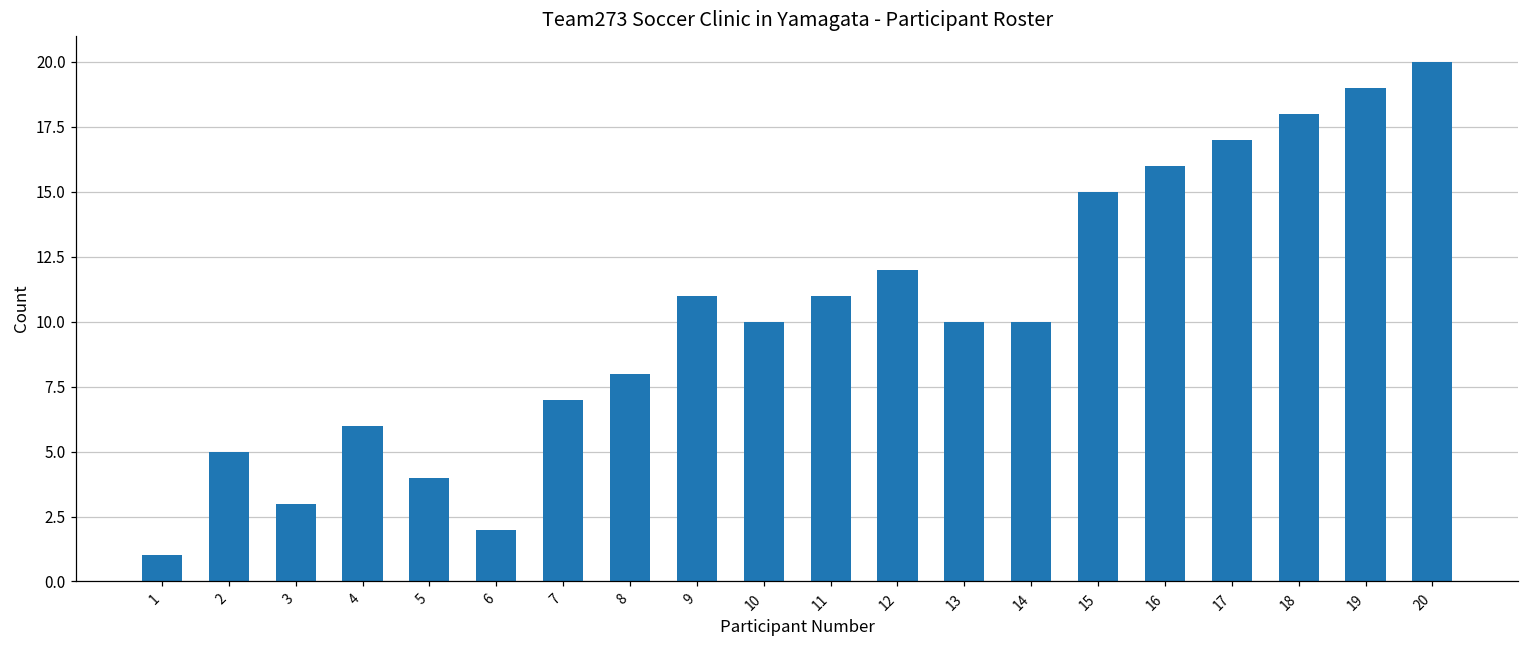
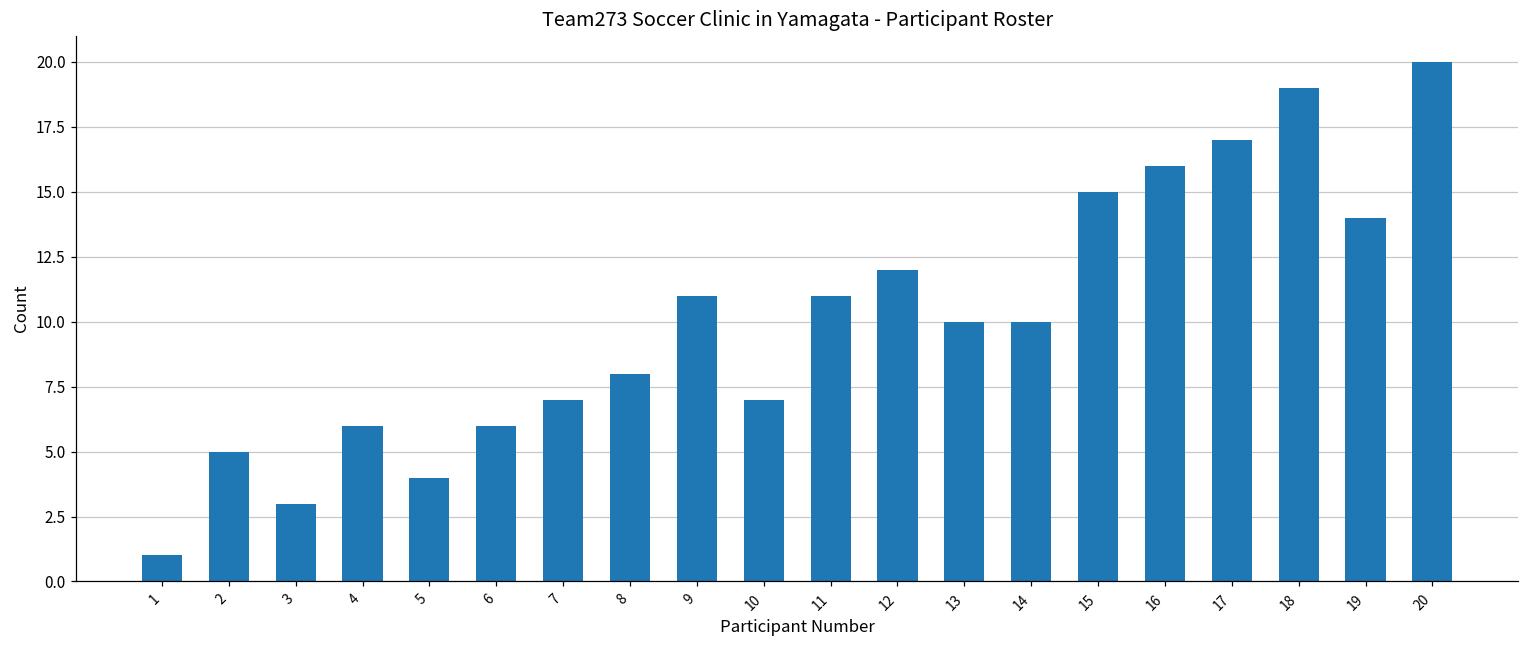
  {
    "1": 1,
    "2": 5,
    "3": 3,
    "4": 6,
    "5": 4,
-   "6": 2,
+   "6": 6,
    "7": 7,
    "8": 8,
    "9": 11,
-   "10": 10,
+   "10": 7,
    "11": 11,
    "12": 12,
    "13": 10,
    "14": 10,
    "15": 15,
    "16": 16,
    "17": 17,
-   "18": 18,
-   "19": 19,
+   "18": 19,
+   "19": 14,
    "20": 20
  }
